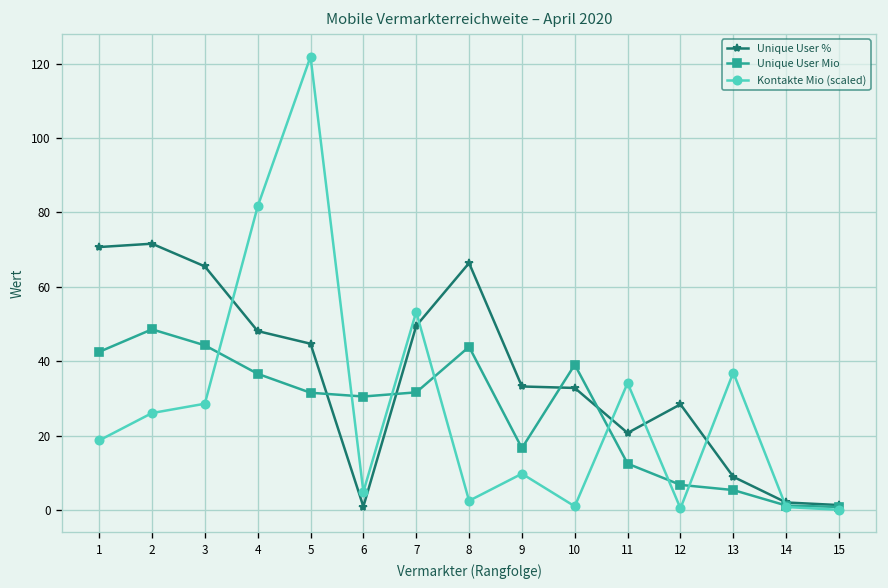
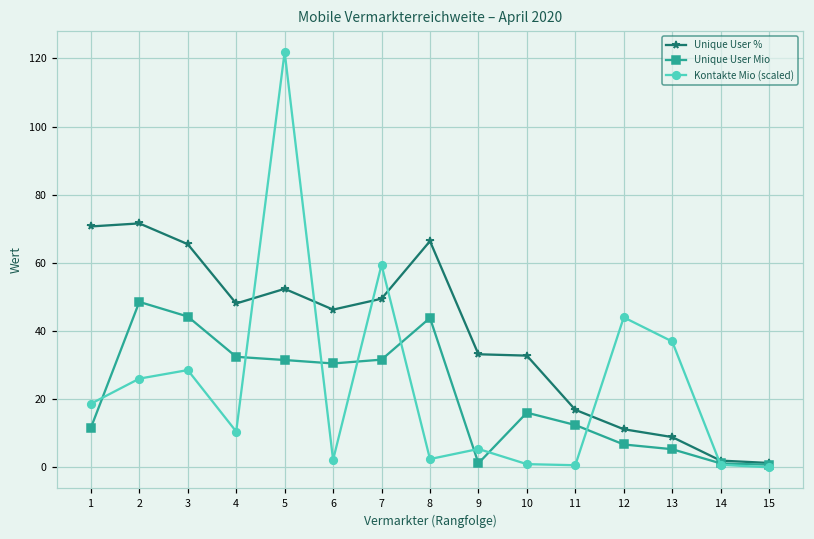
  {
    "Unique User %": {
      "1": 71,
      "2": 72,
      "3": 66,
      "4": 48,
-     "5": 45,
-     "6": 1,
+     "5": 52,
+     "6": 46,
      "7": 50,
      "8": 66,
      "9": 33,
      "10": 33,
-     "11": 21,
-     "12": 28,
+     "11": 17,
+     "12": 11,
      "13": 9,
      "14": 2
    },
    "Unique User Mio": {
-     "1": 43,
+     "1": 12,
      "2": 49,
      "3": 44,
-     "4": 37,
+     "4": 32,
      "5": 32,
      "6": 31,
      "7": 32,
      "8": 44,
-     "9": 17,
-     "10": 39,
+     "9": 1,
+     "10": 16,
      "11": 12,
      "12": 7,
      "13": 5
    },
    "Kontakte Mio (scaled)": {
      "1": 19,
      "2": 26,
      "3": 29,
-     "4": 82,
+     "4": 11,
      "5": 122,
-     "6": 5,
-     "7": 53,
+     "6": 2,
+     "7": 59,
      "8": 2,
-     "9": 10,
+     "9": 5,
      "10": 1,
-     "11": 34,
-     "12": 0,
+     "11": 1,
+     "12": 44,
      "13": 37
    }
  }
